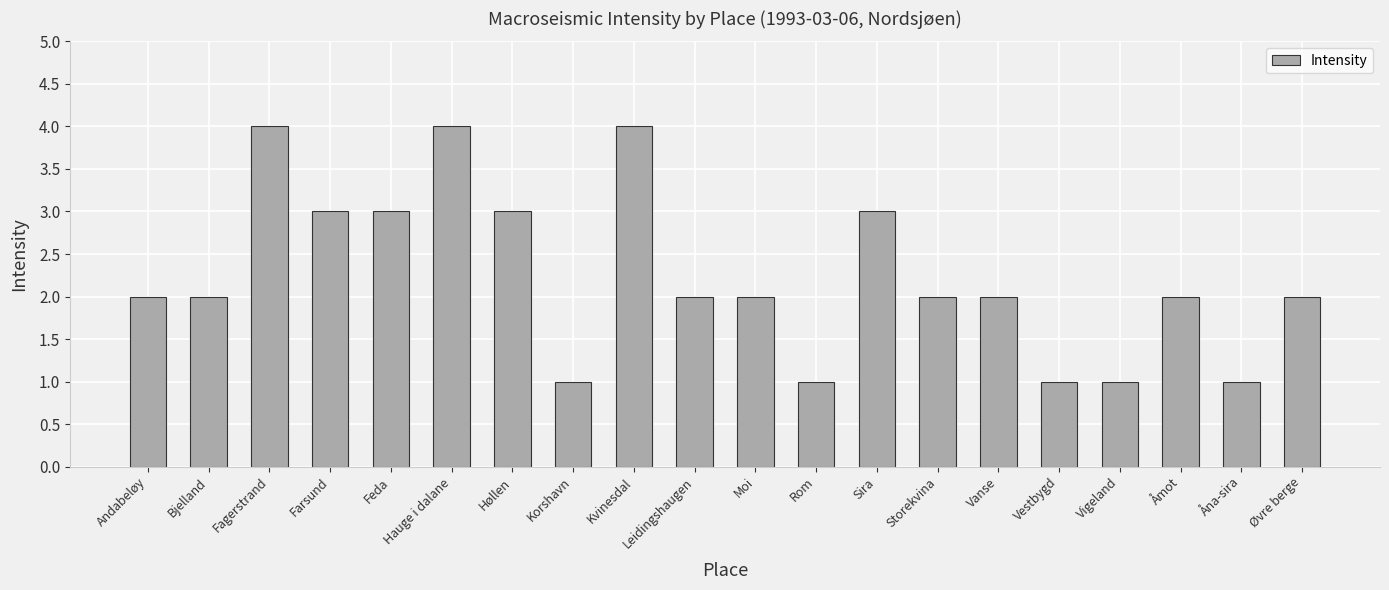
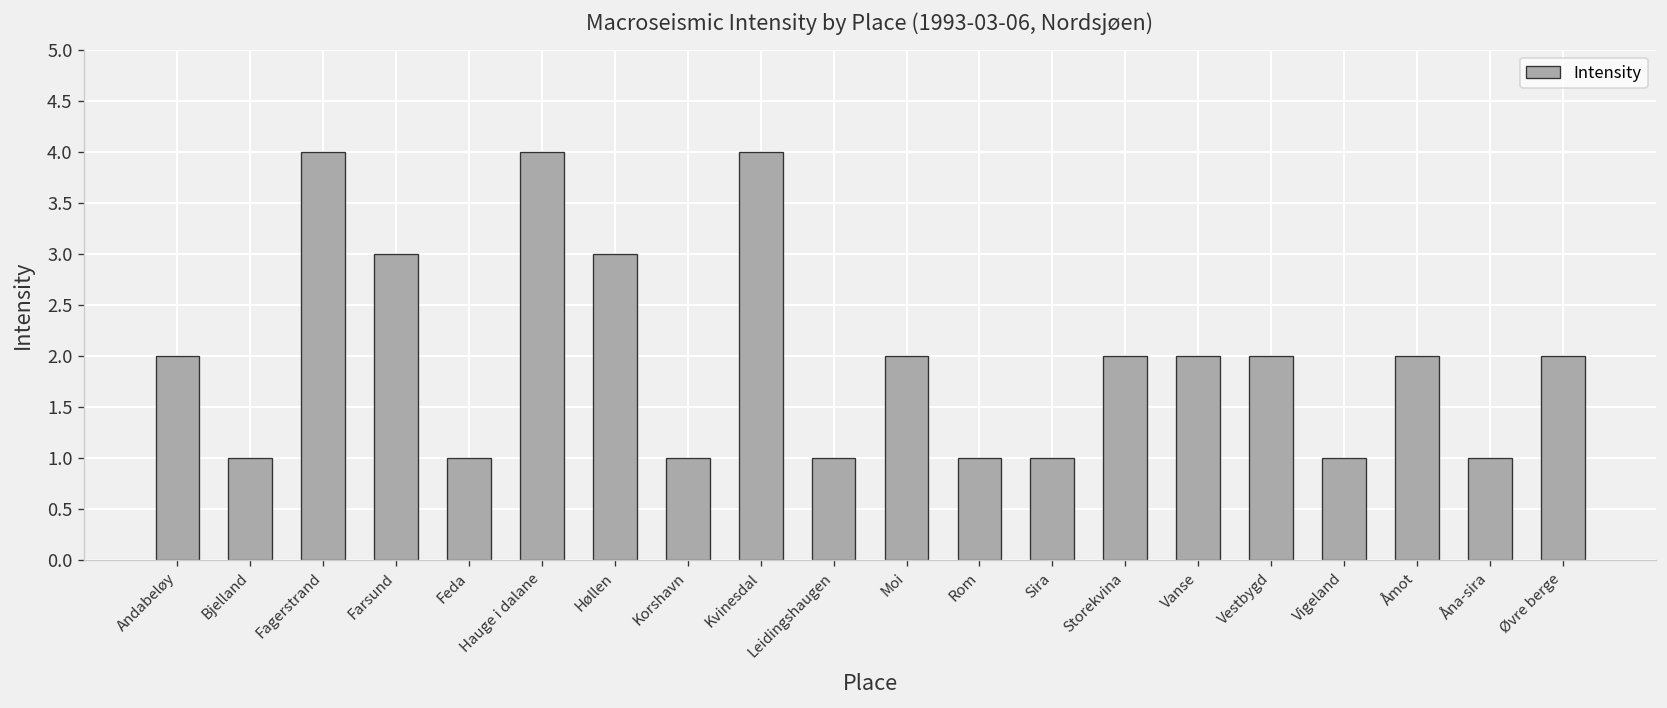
  {
    "Andabeløy": 2,
-   "Bjelland": 2,
+   "Bjelland": 1,
    "Fagerstrand": 4,
    "Farsund": 3,
-   "Feda": 3,
+   "Feda": 1,
    "Hauge i dalane": 4,
    "Høllen": 3,
    "Korshavn": 1,
    "Kvinesdal": 4,
-   "Leidingshaugen": 2,
+   "Leidingshaugen": 1,
    "Moi": 2,
    "Rom": 1,
-   "Sira": 3,
+   "Sira": 1,
    "Storekvina": 2,
    "Vanse": 2,
-   "Vestbygd": 1,
+   "Vestbygd": 2,
    "Vigeland": 1,
    "Åmot": 2,
    "Åna-sira": 1,
    "Øvre berge": 2
  }
